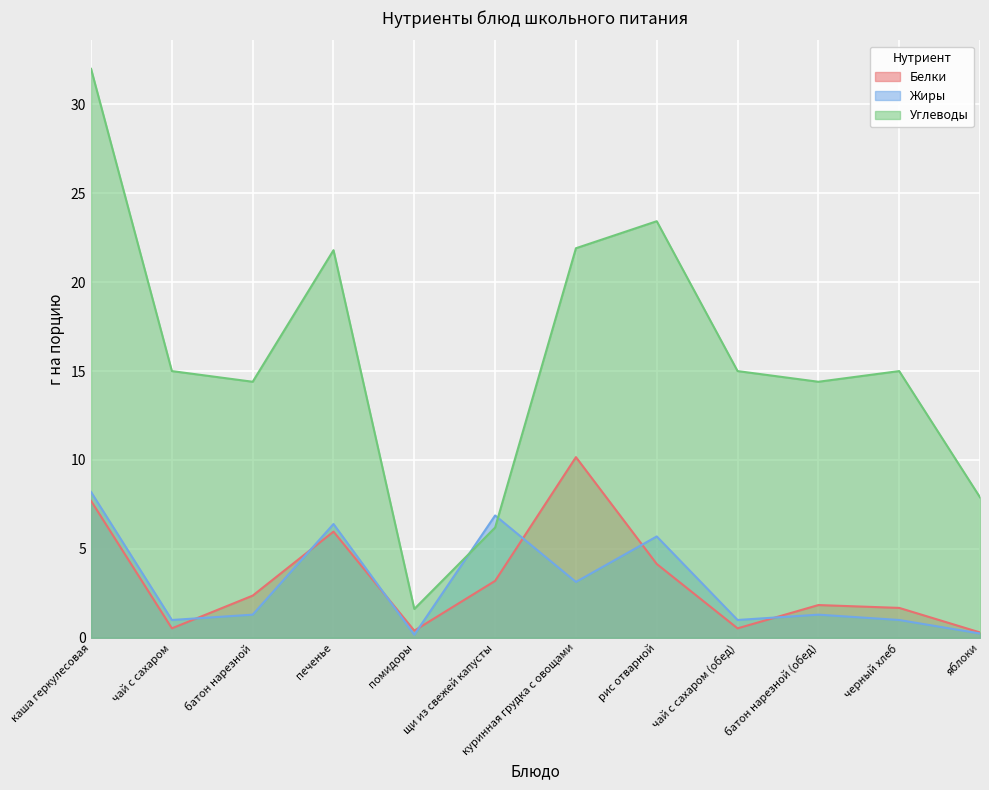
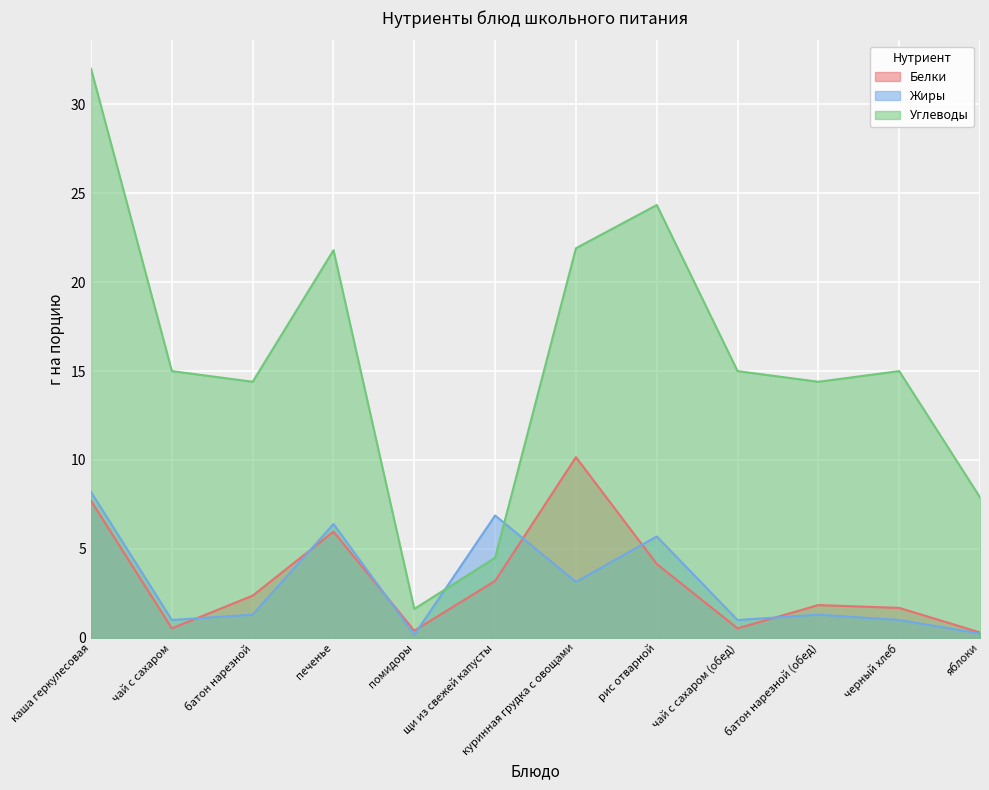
  {
    "Белки": {
      "каша геркулесовая": 7.7,
      "чай с сахаром": 0.5,
      "батон нарезной": 2.4,
      "печенье": 6.0,
      "помидоры": 0.4,
      "щи из свежей капусты": 3.2,
      "куринная грудка с овощами": 10.2,
      "рис отварной": 4.2,
      "чай с сахаром (обед)": 0.5,
      "батон нарезной (обед)": 1.8,
      "черный хлеб": 1.7
    },
    "Жиры": {
      "каша геркулесовая": 8.2,
      "чай с сахаром": 1.0,
      "батон нарезной": 1.3,
      "печенье": 6.4,
      "помидоры": 0.2,
      "щи из свежей капусты": 6.9,
      "куринная грудка с овощами": 3.1,
      "рис отварной": 5.7,
      "чай с сахаром (обед)": 1.0,
      "батон нарезной (обед)": 1.3,
      "черный хлеб": 1.0
    },
    "Углеводы": {
      "каша геркулесовая": 32.0,
      "чай с сахаром": 15.0,
      "батон нарезной": 14.4,
      "печенье": 21.8,
      "помидоры": 1.6,
-     "щи из свежей капусты": 6.2,
+     "щи из свежей капусты": 4.5,
      "куринная грудка с овощами": 21.9,
-     "рис отварной": 23.4,
+     "рис отварной": 24.3,
      "чай с сахаром (обед)": 15.0,
      "батон нарезной (обед)": 14.4,
      "черный хлеб": 15.0,
      "яблоки": 7.9
    }
  }
